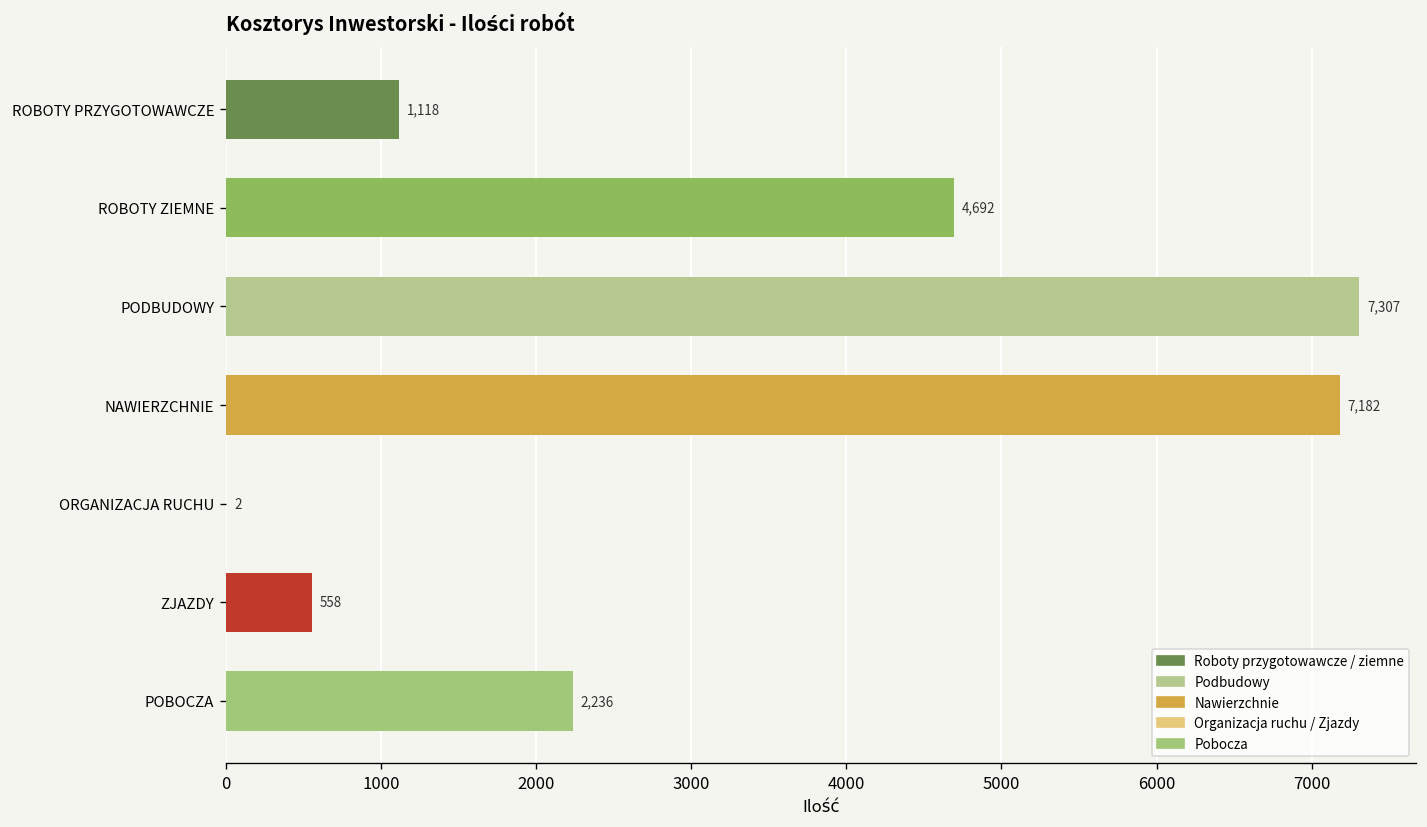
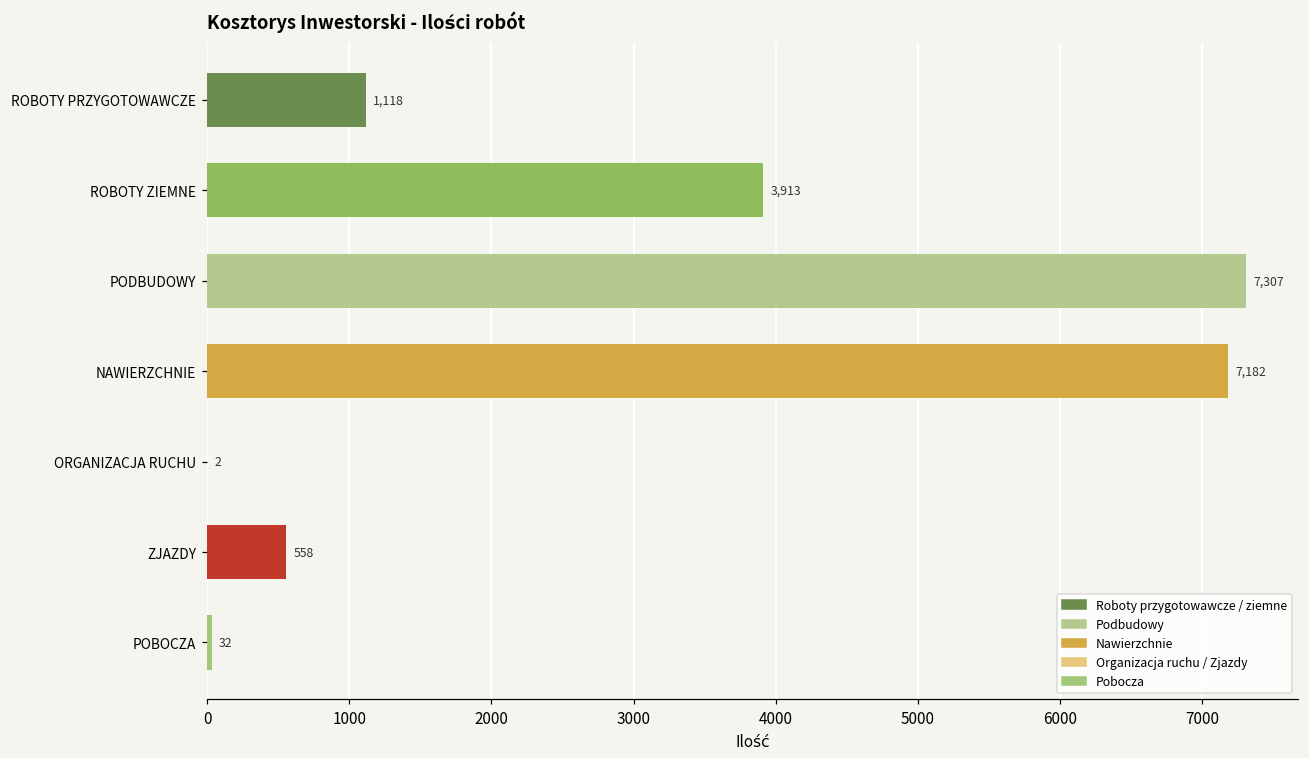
  {
    "ROBOTY PRZYGOTOWAWCZE": "1,118",
-   "ROBOTY ZIEMNE": "4,692",
+   "ROBOTY ZIEMNE": "3,913",
    "PODBUDOWY": "7,307",
    "NAWIERZCHNIE": "7,182",
    "ORGANIZACJA RUCHU": "2",
    "ZJAZDY": "558",
-   "POBOCZA": "2,236"
+   "POBOCZA": "32"
  }
